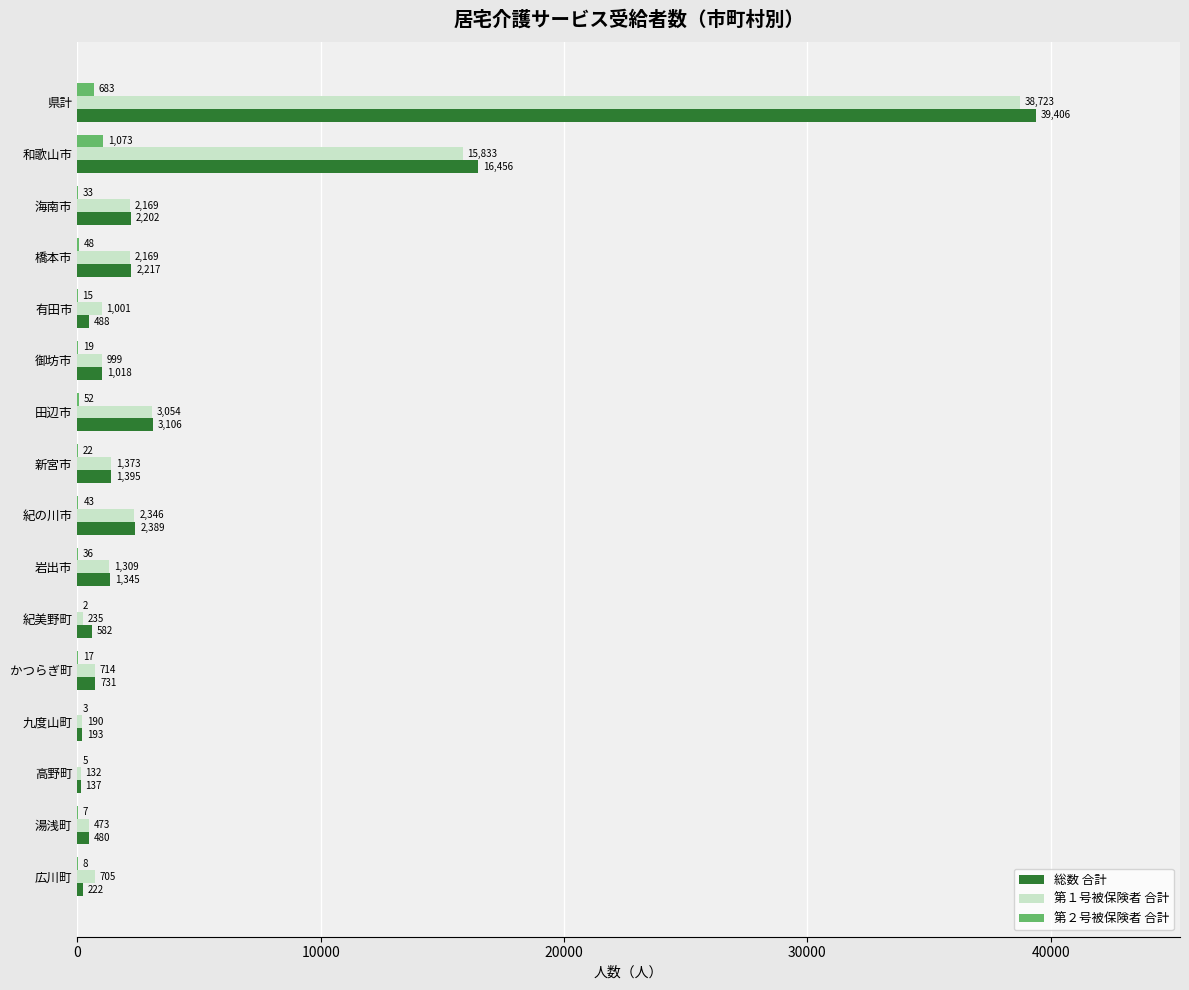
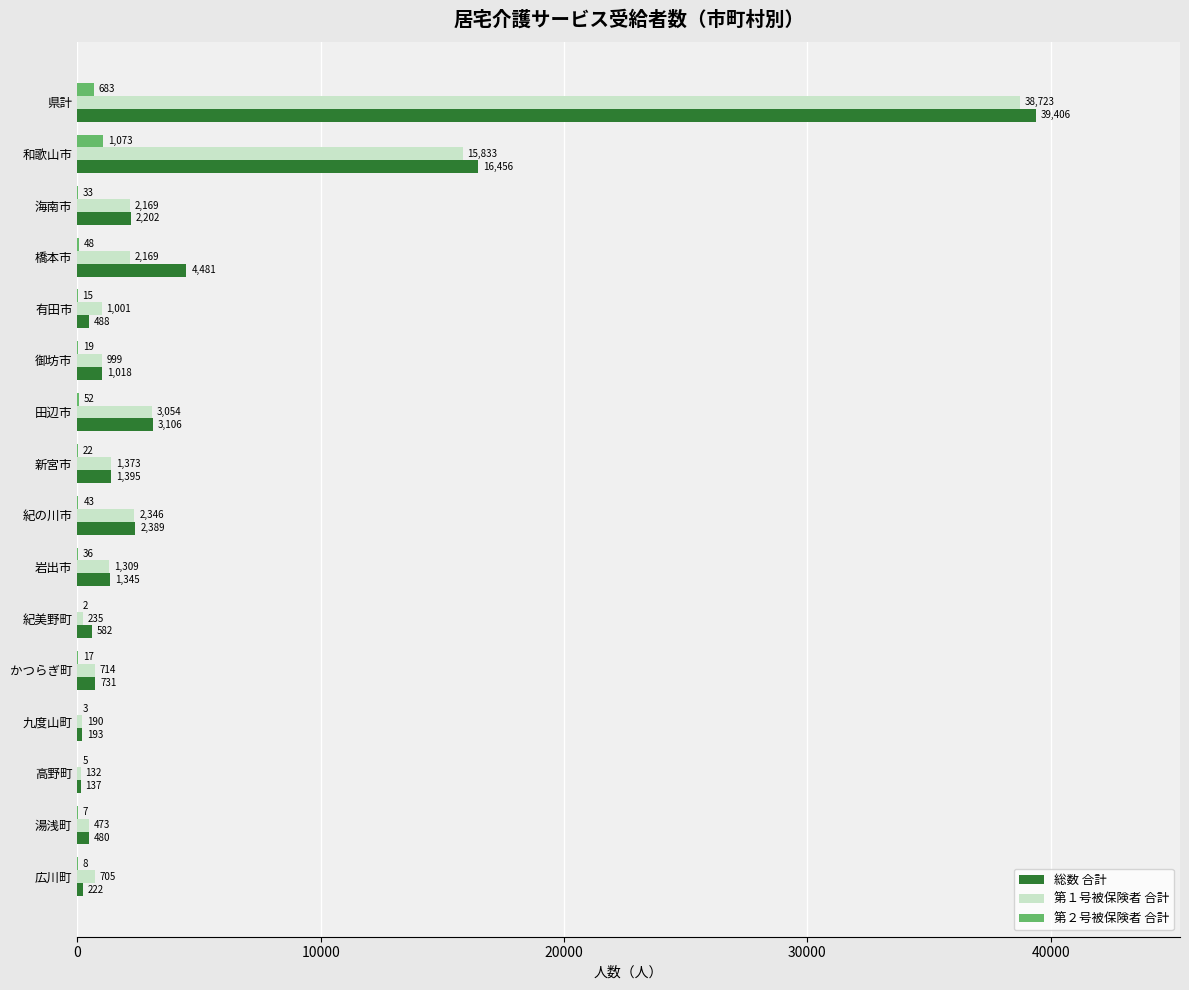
  {
    "総数 合計": {
      "県計": "39,406",
      "和歌山市": "16,456",
      "海南市": "2,202",
-     "橋本市": "2,217",
+     "橋本市": "4,481",
      "有田市": "488",
      "御坊市": "1,018",
      "田辺市": "3,106",
      "新宮市": "1,395",
      "紀の川市": "2,389",
      "岩出市": "1,345",
      "紀美野町": "582",
      "かつらぎ町": "731",
      "九度山町": "193",
      "高野町": "137",
      "湯浅町": "480",
      "広川町": "222"
    },
    "第１号被保険者 合計": {
      "県計": "38,723",
      "和歌山市": "15,833",
      "海南市": "2,169",
      "橋本市": "2,169",
      "有田市": "1,001",
      "御坊市": "999",
      "田辺市": "3,054",
      "新宮市": "1,373",
      "紀の川市": "2,346",
      "岩出市": "1,309",
      "紀美野町": "235",
      "かつらぎ町": "714",
      "九度山町": "190",
      "高野町": "132",
      "湯浅町": "473",
      "広川町": "705"
    },
    "第２号被保険者 合計": {
      "県計": "683",
      "和歌山市": "1,073",
      "海南市": "33",
      "橋本市": "48",
      "有田市": "15",
      "御坊市": "19",
      "田辺市": "52",
      "新宮市": "22",
      "紀の川市": "43",
      "岩出市": "36",
      "紀美野町": "2",
      "かつらぎ町": "17",
      "九度山町": "3",
      "高野町": "5",
      "湯浅町": "7",
      "広川町": "8"
    }
  }
